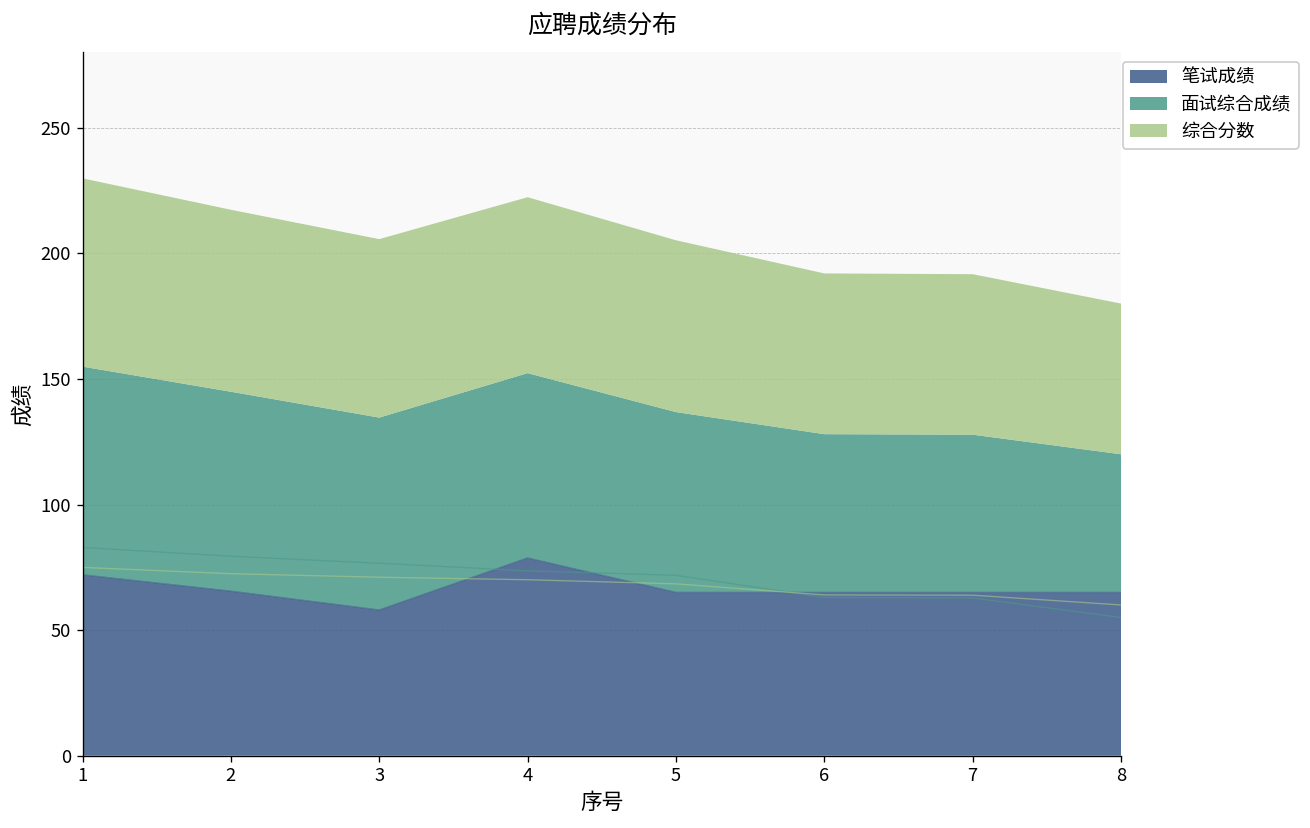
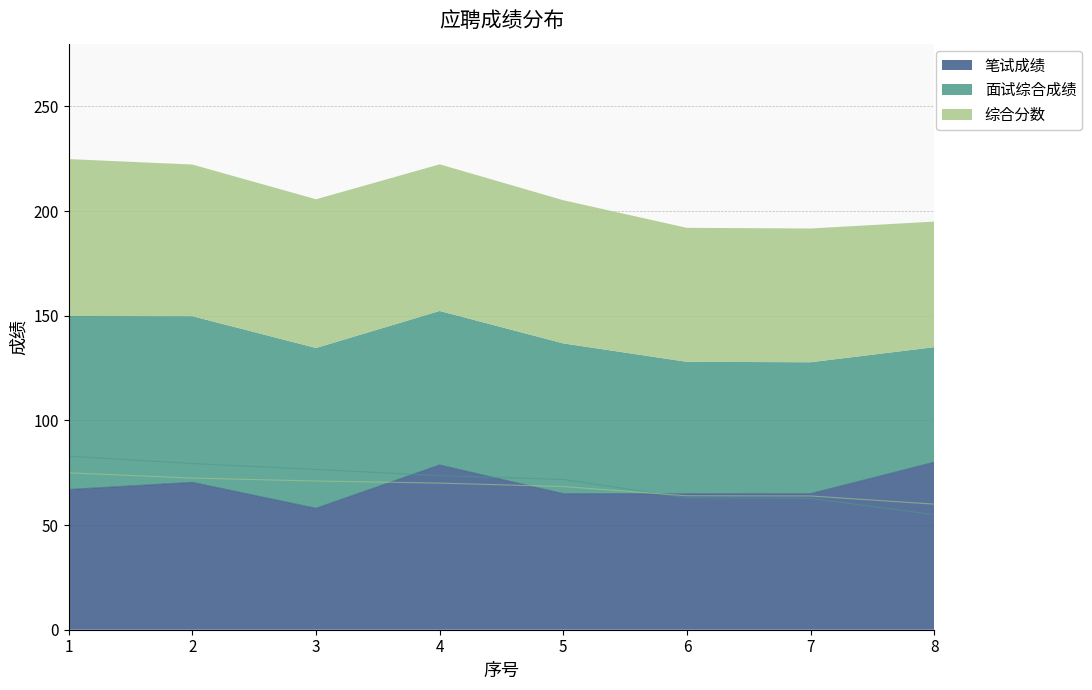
  {
    "笔试成绩": {
-     "1": 72,
-     "2": 66,
+     "1": 67,
+     "2": 70,
      "3": 58,
      "4": 79,
      "5": 65,
-     "8": 65
+     "8": 80
    }
  }
